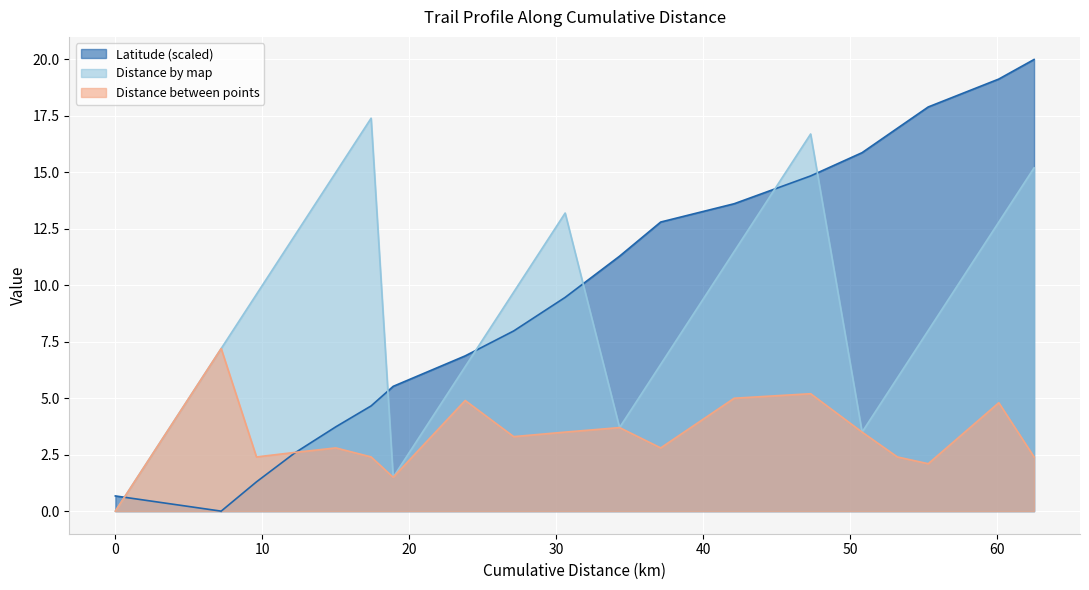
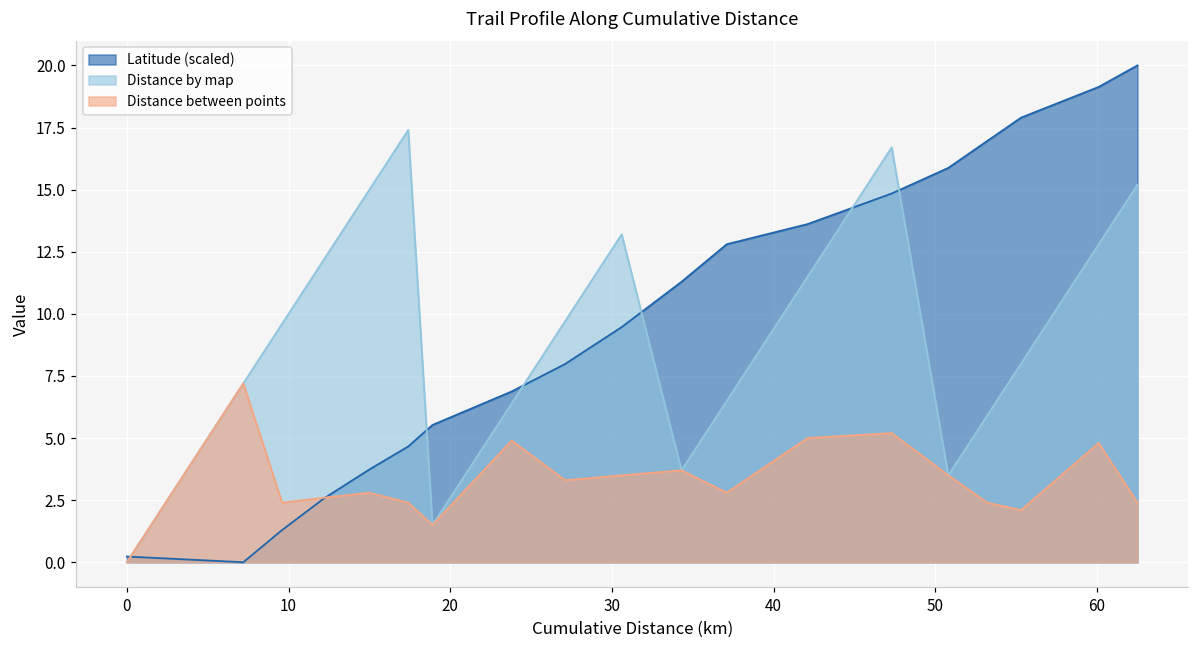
  {
    "Latitude (scaled)": {
-     "0": 0.7
+     "0": 0.2
    }
  }
